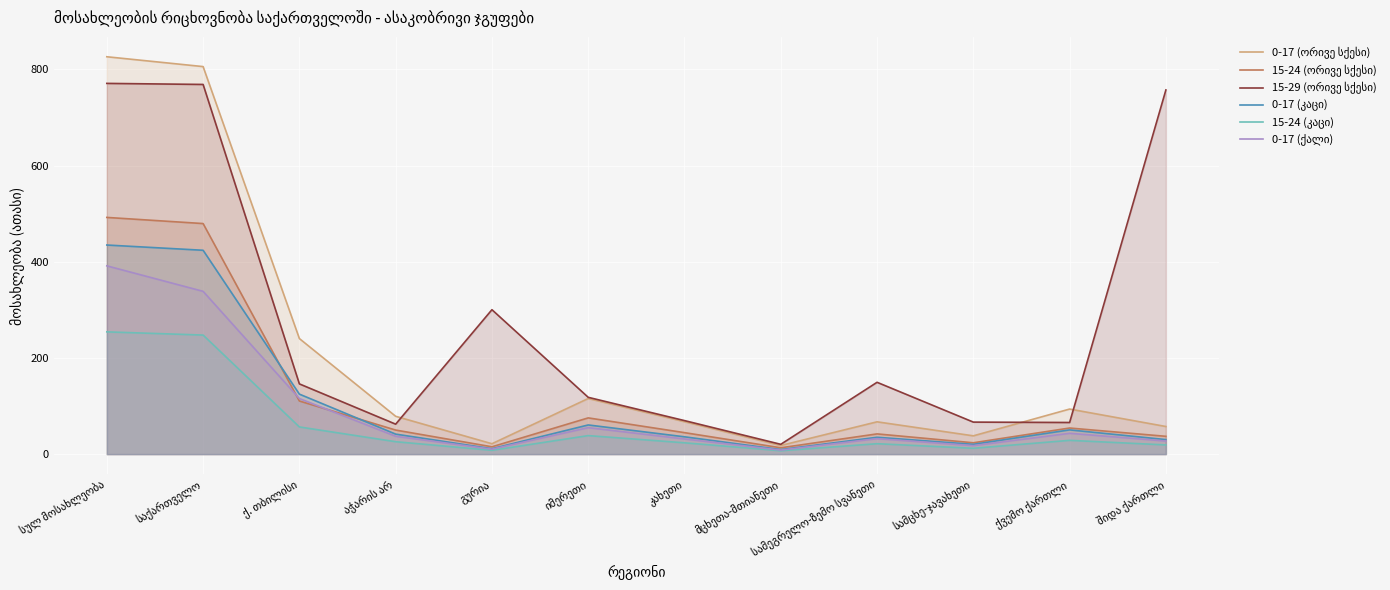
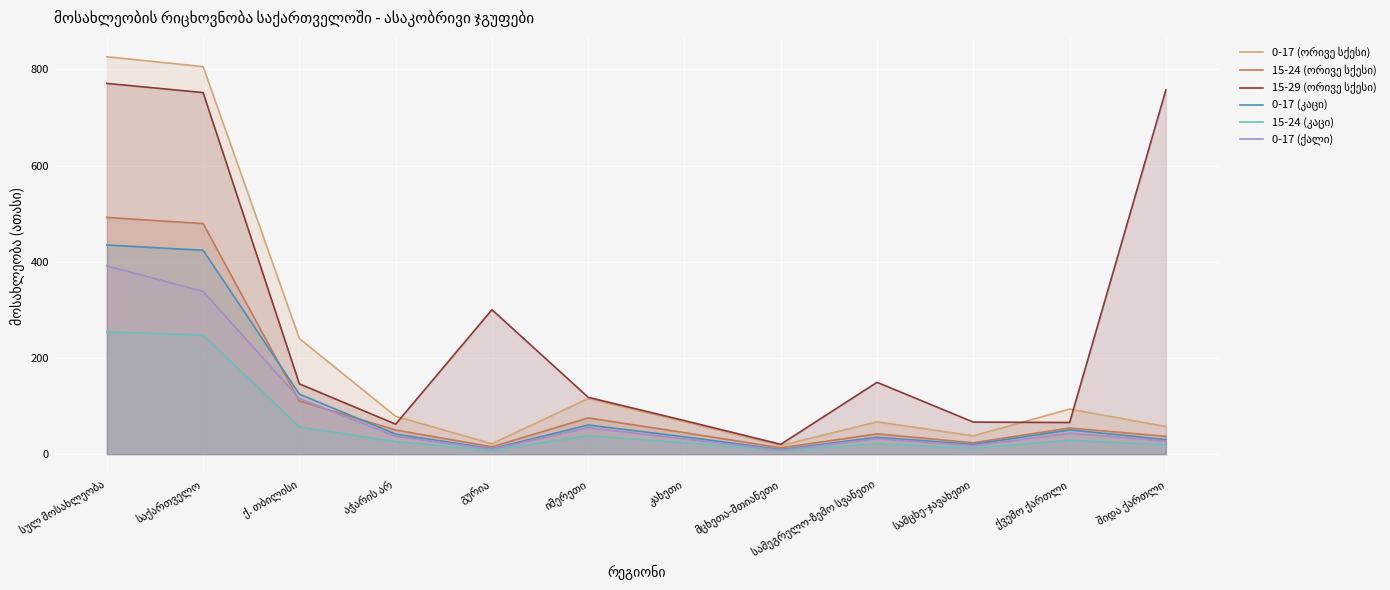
  {
    "15-29 (ორივე სქესი)": {
      "სულ მოსახლეობა": 770,
-     "საქართველო": 770,
+     "საქართველო": 750,
      "ქ. თბილისი": 150,
      "აჭარის არ": 60,
      "გურია": 300,
      "სამეგრელო-ზემო სვანეთი": 150,
      "სამცხე-ჯავახეთი": 70,
      "ქვემო ქართლი": 70,
      "შიდა ქართლი": 760
    },
    "0-17 (ქალი)": {
      "სულ მოსახლეობა": 390,
      "საქართველო": 340,
      "იმერეთი": 60,
      "ქვემო ქართლი": 40
    }
  }
